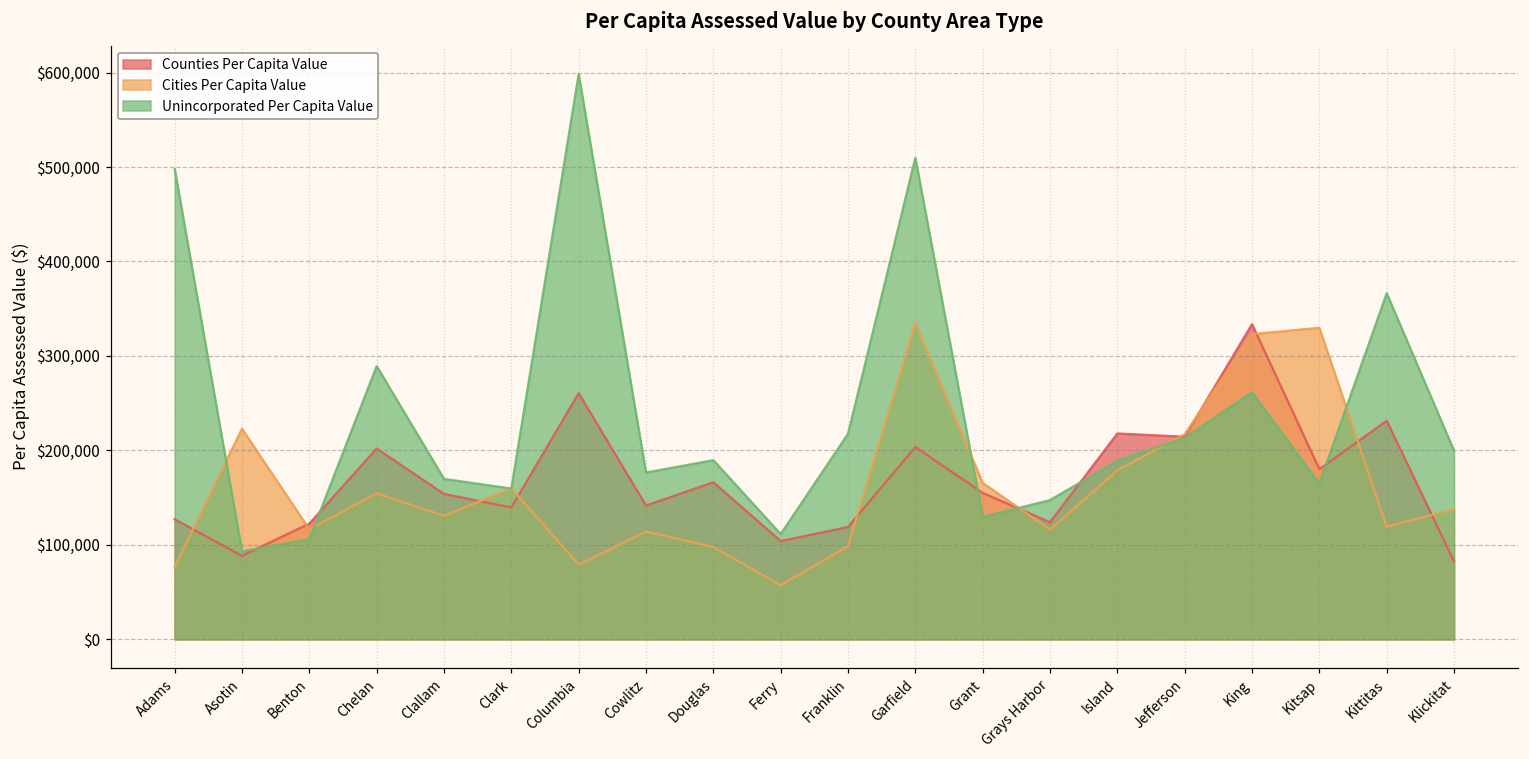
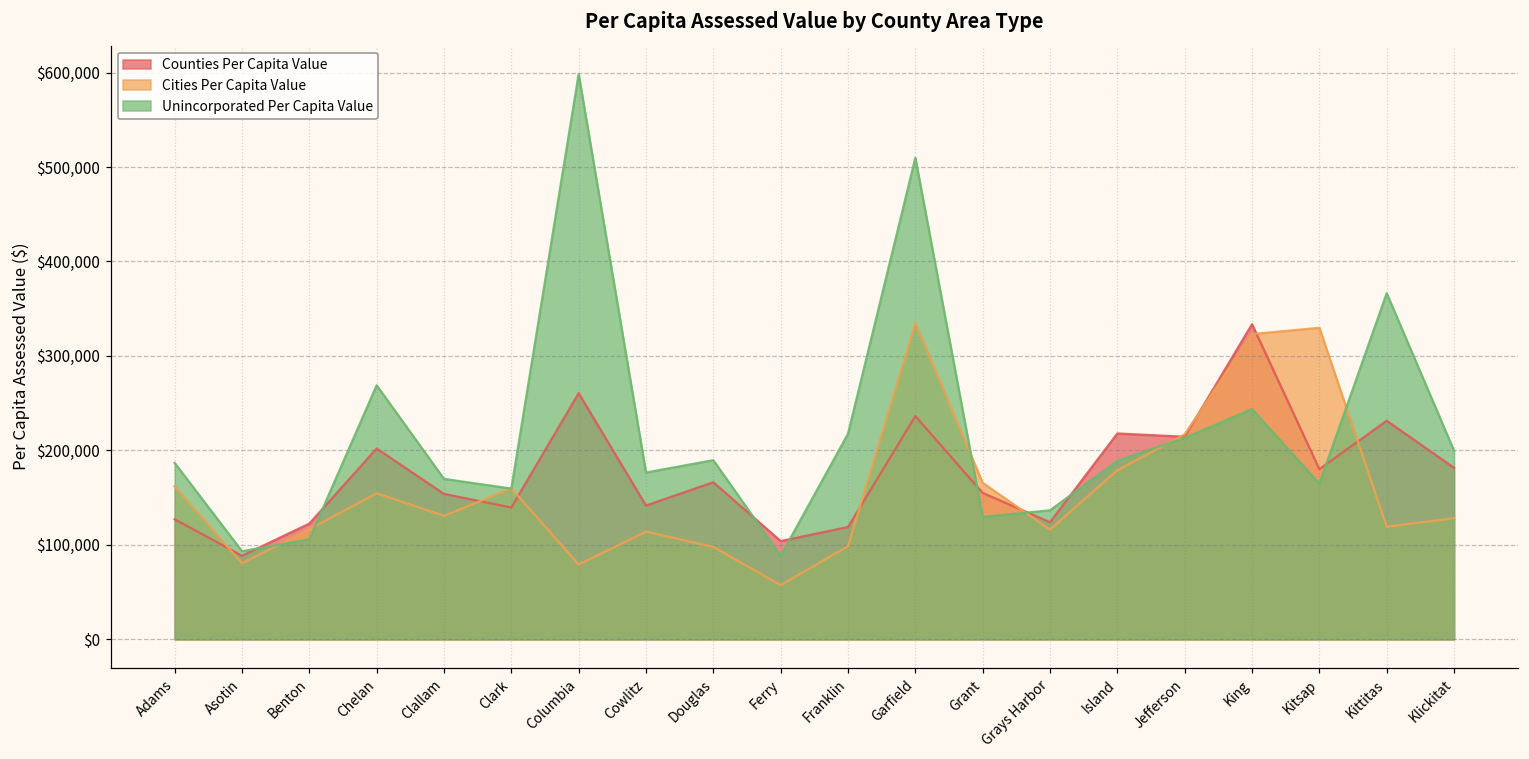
  {
    "Counties Per Capita Value": {
      "Adams": "$130,000",
      "Asotin": "$90,000",
      "Benton": "$120,000",
      "Chelan": "$200,000",
      "Clallam": "$150,000",
      "Clark": "$140,000",
      "Columbia": "$260,000",
      "Cowlitz": "$140,000",
      "Douglas": "$170,000",
      "Ferry": "$100,000",
      "Franklin": "$120,000",
-     "Garfield": "$200,000",
+     "Garfield": "$240,000",
      "Grant": "$150,000",
      "Grays Harbor": "$120,000",
      "Island": "$220,000",
      "King": "$330,000",
      "Kitsap": "$180,000",
      "Kittitas": "$230,000",
-     "Klickitat": "$80,000"
+     "Klickitat": "$180,000"
    },
    "Cities Per Capita Value": {
-     "Adams": "$80,000",
-     "Asotin": "$220,000",
+     "Adams": "$160,000",
+     "Asotin": "$80,000",
      "Benton": "$120,000",
      "Chelan": "$150,000",
      "Clallam": "$130,000",
      "Columbia": "$80,000",
      "Cowlitz": "$110,000",
      "Douglas": "$100,000",
      "Ferry": "$60,000",
      "Franklin": "$100,000",
      "Garfield": "$340,000",
      "Grant": "$170,000",
      "Grays Harbor": "$120,000",
      "Island": "$180,000",
      "King": "$320,000",
      "Kitsap": "$330,000",
      "Kittitas": "$120,000",
-     "Klickitat": "$140,000"
+     "Klickitat": "$130,000"
    },
    "Unincorporated Per Capita Value": {
-     "Adams": "$500,000",
+     "Adams": "$190,000",
      "Asotin": "$90,000",
      "Benton": "$110,000",
-     "Chelan": "$290,000",
+     "Chelan": "$270,000",
      "Clallam": "$170,000",
      "Columbia": "$600,000",
      "Cowlitz": "$180,000",
      "Douglas": "$190,000",
-     "Ferry": "$110,000",
+     "Ferry": "$90,000",
      "Franklin": "$220,000",
      "Garfield": "$510,000",
      "Grant": "$130,000",
-     "Grays Harbor": "$150,000",
+     "Grays Harbor": "$140,000",
      "Island": "$190,000",
-     "King": "$260,000",
+     "King": "$240,000",
      "Kitsap": "$160,000",
      "Kittitas": "$370,000",
      "Klickitat": "$200,000"
    }
  }
